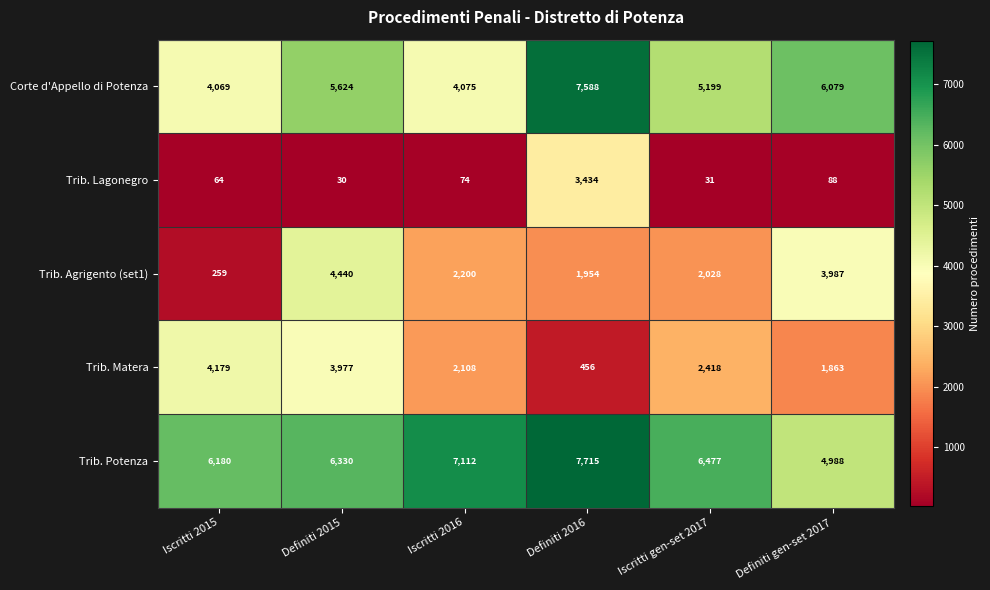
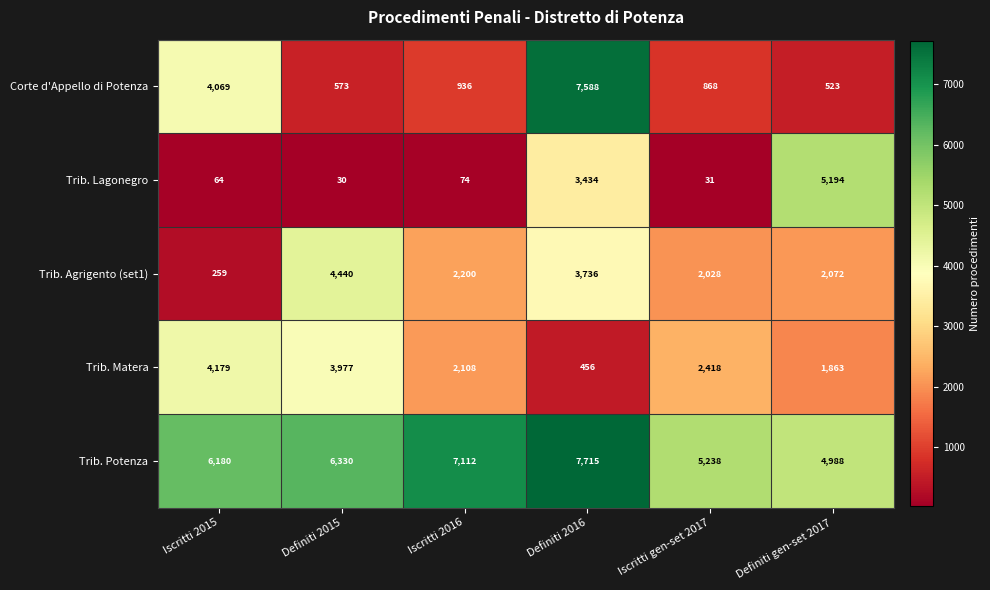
  {
    "Corte d'Appello di Potenza": {
      "Iscritti 2015": "4,069",
-     "Definiti 2015": "5,624",
-     "Iscritti 2016": "4,075",
+     "Definiti 2015": "573",
+     "Iscritti 2016": "936",
      "Definiti 2016": "7,588",
-     "Iscritti gen-set 2017": "5,199",
-     "Definiti gen-set 2017": "6,079"
+     "Iscritti gen-set 2017": "868",
+     "Definiti gen-set 2017": "523"
    },
    "Trib. Lagonegro": {
      "Iscritti 2015": "64",
      "Definiti 2015": "30",
      "Iscritti 2016": "74",
      "Definiti 2016": "3,434",
      "Iscritti gen-set 2017": "31",
-     "Definiti gen-set 2017": "88"
+     "Definiti gen-set 2017": "5,194"
    },
    "Trib. Agrigento (set1)": {
      "Iscritti 2015": "259",
      "Definiti 2015": "4,440",
      "Iscritti 2016": "2,200",
-     "Definiti 2016": "1,954",
+     "Definiti 2016": "3,736",
      "Iscritti gen-set 2017": "2,028",
-     "Definiti gen-set 2017": "3,987"
+     "Definiti gen-set 2017": "2,072"
    },
    "Trib. Matera": {
      "Iscritti 2015": "4,179",
      "Definiti 2015": "3,977",
      "Iscritti 2016": "2,108",
      "Definiti 2016": "456",
      "Iscritti gen-set 2017": "2,418",
      "Definiti gen-set 2017": "1,863"
    },
    "Trib. Potenza": {
      "Iscritti 2015": "6,180",
      "Definiti 2015": "6,330",
      "Iscritti 2016": "7,112",
      "Definiti 2016": "7,715",
-     "Iscritti gen-set 2017": "6,477",
+     "Iscritti gen-set 2017": "5,238",
      "Definiti gen-set 2017": "4,988"
    }
  }
